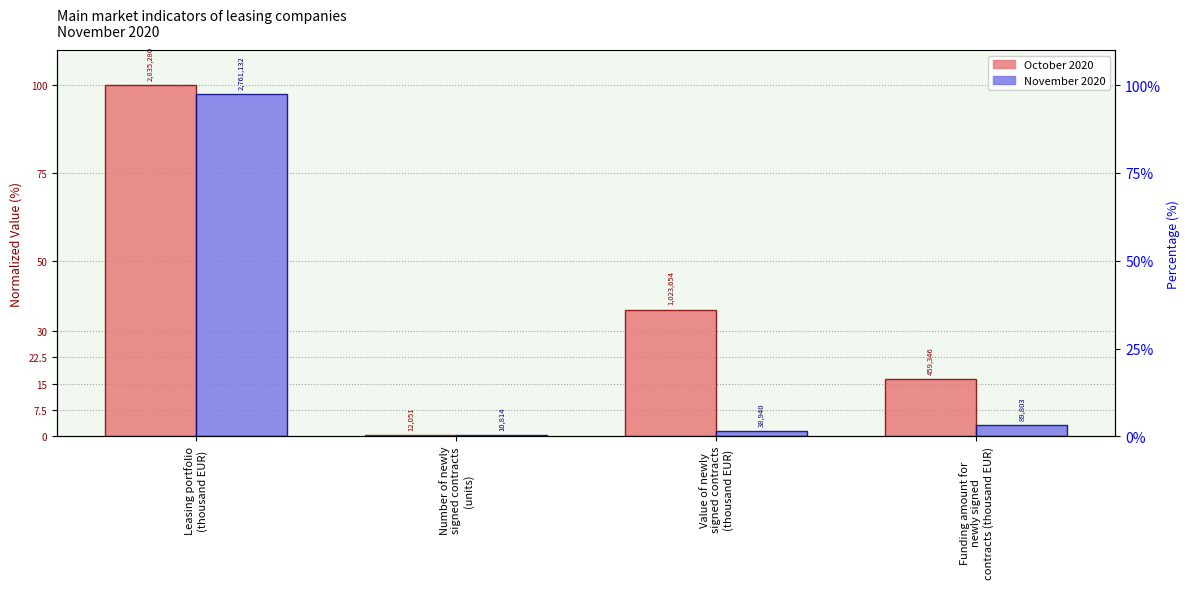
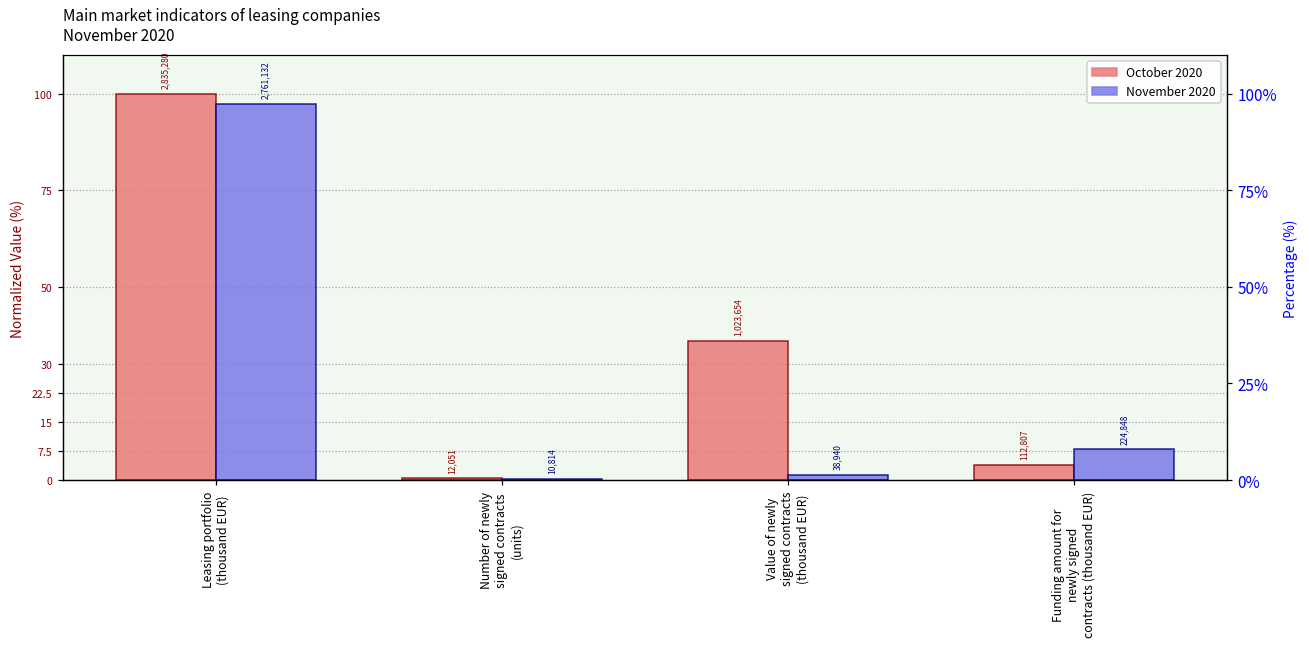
  {
    "October 2020": {
-     "Funding amount for newly signed contracts (thousand EUR)": "459,346"
+     "Funding amount for newly signed contracts (thousand EUR)": "112,807"
    },
    "November 2020": {
-     "Funding amount for newly signed contracts (thousand EUR)": "89,803"
+     "Funding amount for newly signed contracts (thousand EUR)": "224,848"
    }
  }
